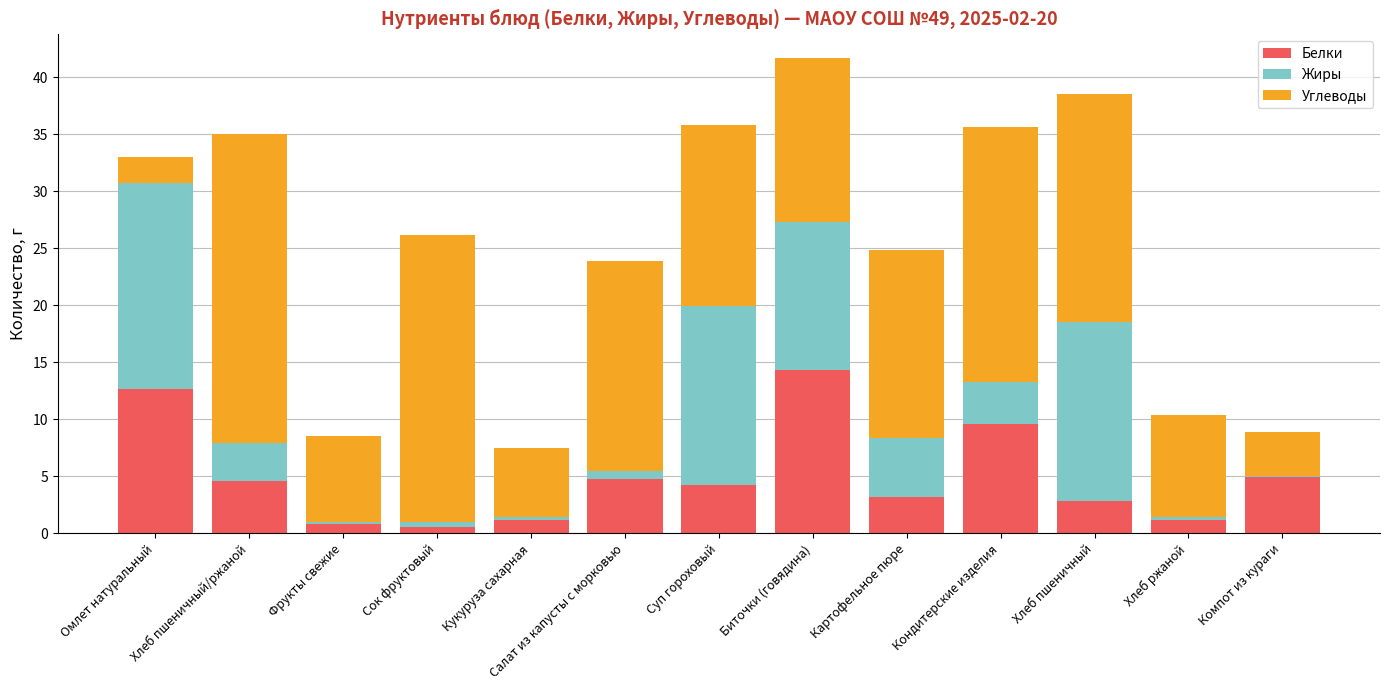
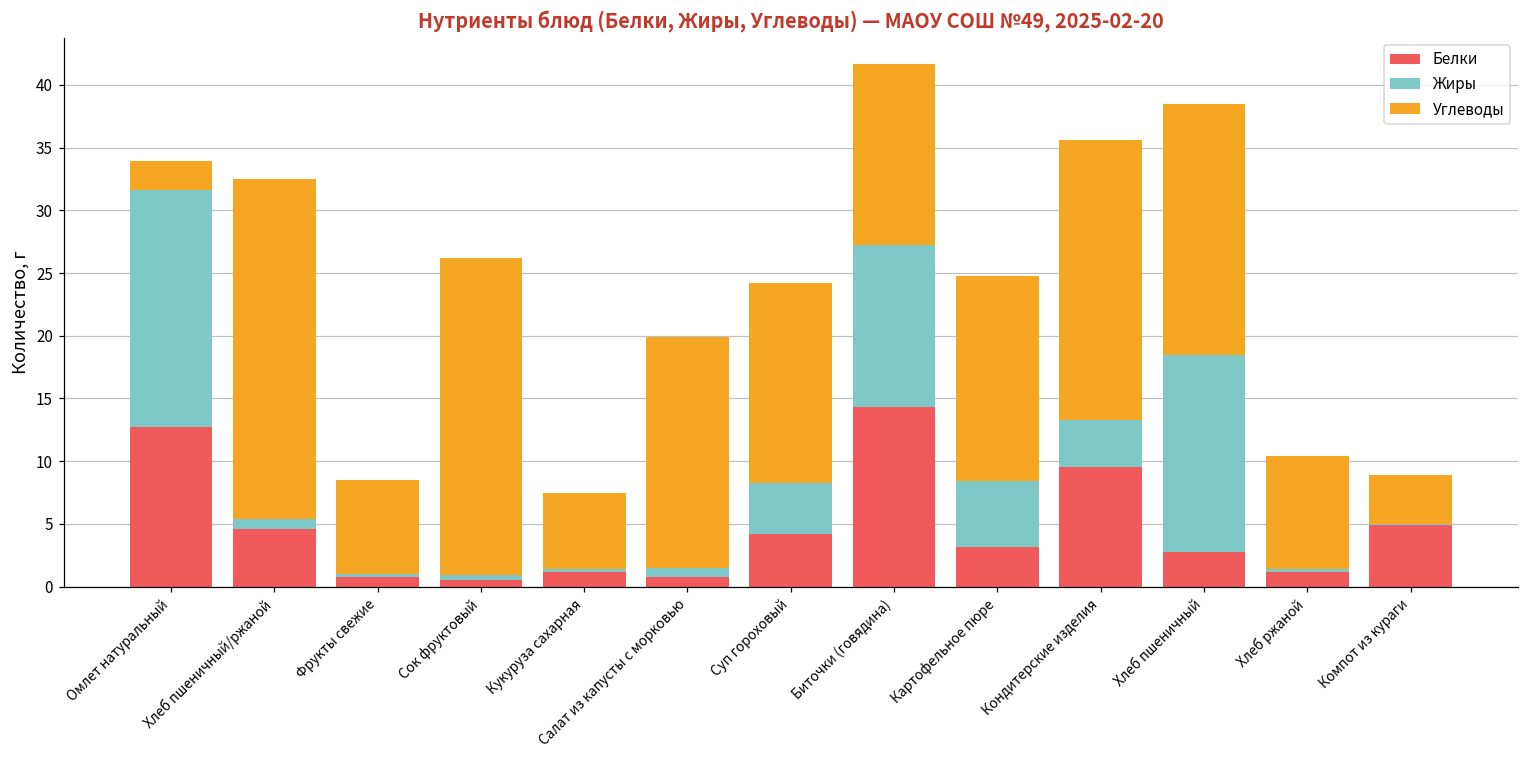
  {
    "Белки": {
      "Омлет натуральный": 12.7,
      "Хлеб пшеничный/ржаной": 4.6,
      "Фрукты свежие": 0.8,
      "Сок фруктовый": 0.6,
      "Кукуруза сахарная": 1.2,
-     "Салат из капусты с морковью": 4.8,
+     "Салат из капусты с морковью": 0.8,
      "Суп гороховый": 4.2,
      "Биточки (говядина)": 14.3,
      "Картофельное пюре": 3.2,
      "Кондитерские изделия": 9.6,
      "Хлеб пшеничный": 2.8,
      "Хлеб ржаной": 1.2,
      "Компот из кураги": 4.9
    },
    "Жиры": {
-     "Омлет натуральный": 18.0,
-     "Хлеб пшеничный/ржаной": 3.3,
+     "Омлет натуральный": 18.9,
+     "Хлеб пшеничный/ржаной": 0.8,
      "Сок фруктовый": 0.4,
      "Салат из капусты с морковью": 0.7,
-     "Суп гороховый": 15.7,
+     "Суп гороховый": 4.0,
      "Биточки (говядина)": 13.0,
      "Картофельное пюре": 5.2,
      "Кондитерские изделия": 3.8,
      "Хлеб пшеничный": 15.7
    },
    "Углеводы": {
      "Омлет натуральный": 2.3,
      "Хлеб пшеничный/ржаной": 27.1,
      "Фрукты свежие": 7.5,
      "Сок фруктовый": 25.2,
      "Кукуруза сахарная": 6.1,
      "Салат из капусты с морковью": 18.4,
      "Суп гороховый": 15.9,
      "Биточки (говядина)": 14.4,
      "Картофельное пюре": 16.4,
      "Кондитерские изделия": 22.3,
      "Хлеб пшеничный": 20.0,
      "Хлеб ржаной": 9.0,
      "Компот из кураги": 3.9
    }
  }
